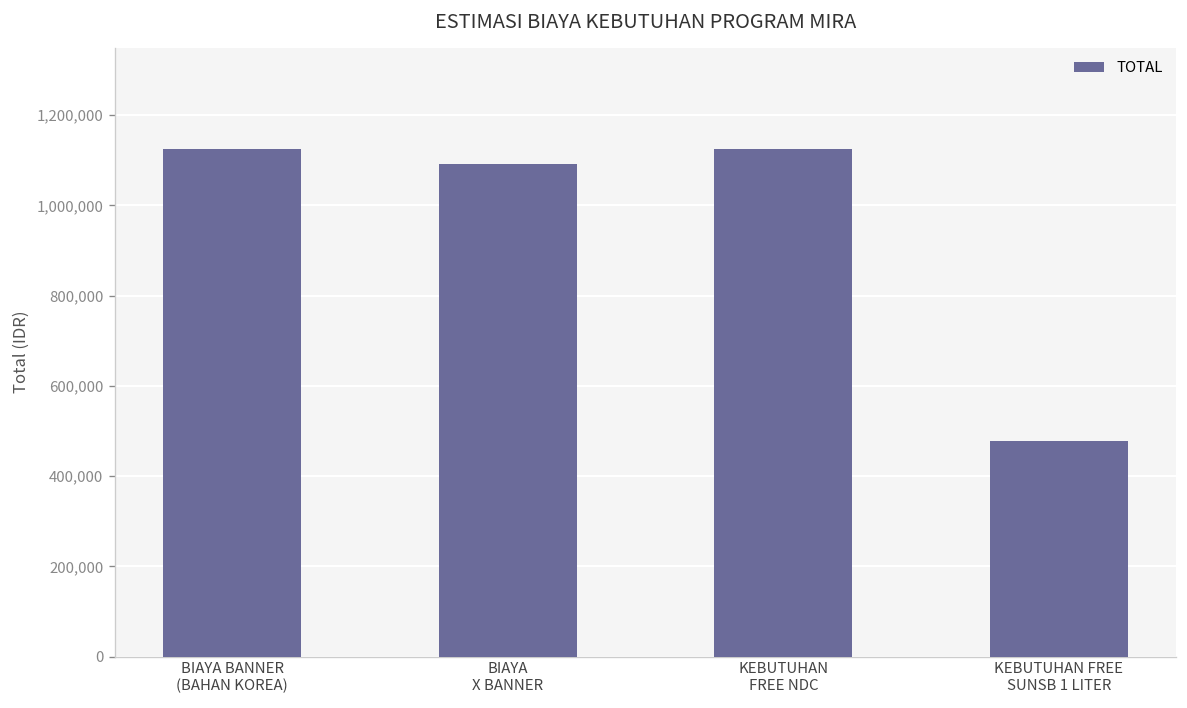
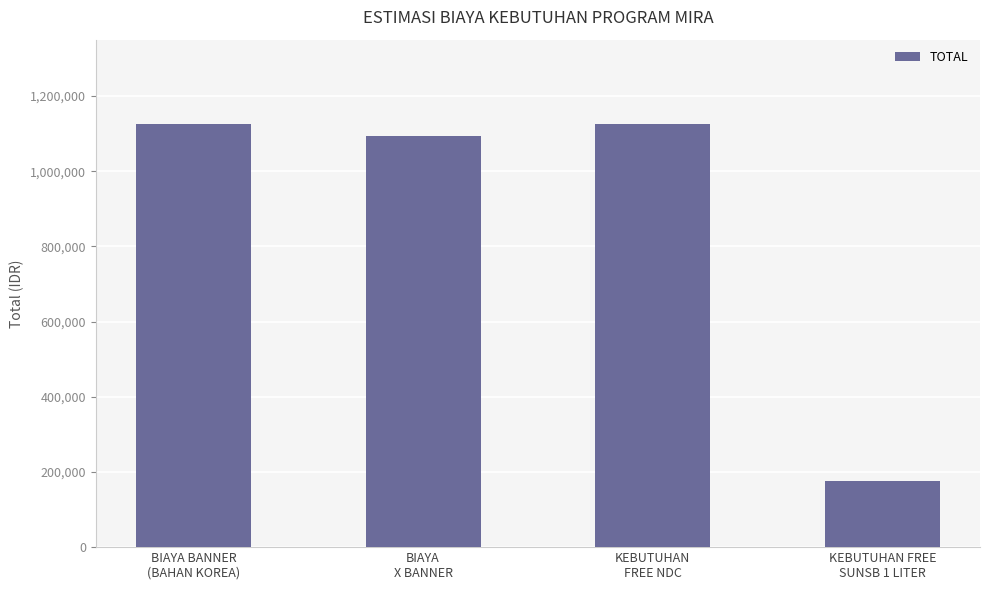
  {
    "BIAYA BANNER (BAHAN KOREA)": "1,130,000",
    "BIAYA X BANNER": "1,090,000",
    "KEBUTUHAN FREE NDC": "1,130,000",
-   "KEBUTUHAN FREE SUNSB 1 LITER": "480,000"
+   "KEBUTUHAN FREE SUNSB 1 LITER": "180,000"
  }
